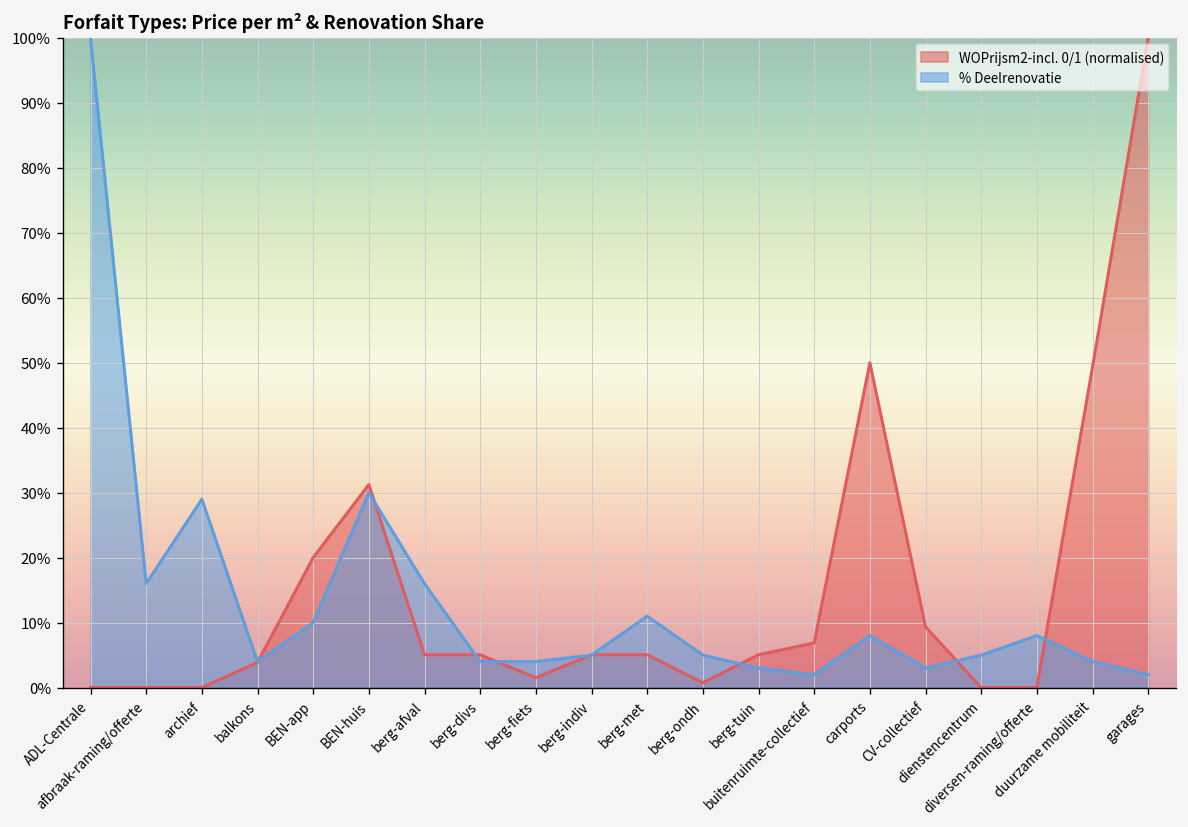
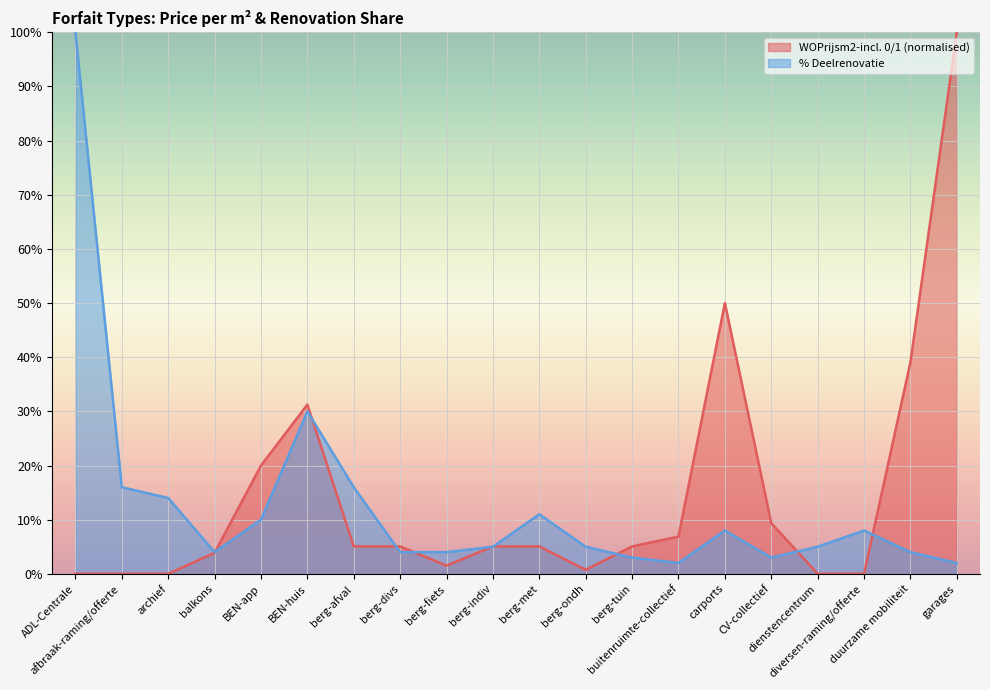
  {
    "WOPrijsm2-incl. 0/1 (normalised)": {
      "ADL-Centrale": "0%",
      "afbraak-raming/offerte": "0%",
      "archief": "0%",
      "BEN-app": "20%",
      "BEN-huis": "31%",
      "berg-afval": "5%",
      "berg-divs": "5%",
      "berg-fiets": "2%",
      "berg-met": "5%",
      "berg-ondh": "1%",
      "berg-tuin": "5%",
      "buitenruimte-collectief": "7%",
      "carports": "50%",
      "CV-collectief": "9%",
      "dienstencentrum": "0%",
      "diversen-raming/offerte": "0%",
-     "duurzame mobiliteit": "49%",
+     "duurzame mobiliteit": "39%",
      "garages": "100%"
    },
    "% Deelrenovatie": {
      "ADL-Centrale": "100%",
      "afbraak-raming/offerte": "16%",
-     "archief": "29%",
+     "archief": "14%",
      "BEN-app": "10%",
      "BEN-huis": "30%",
      "berg-afval": "16%",
      "berg-divs": "4%",
      "berg-fiets": "4%",
      "berg-met": "11%",
      "berg-ondh": "5%",
      "berg-tuin": "3%",
      "buitenruimte-collectief": "2%",
      "carports": "8%",
      "CV-collectief": "3%",
      "dienstencentrum": "5%",
      "diversen-raming/offerte": "8%",
      "duurzame mobiliteit": "4%",
      "garages": "2%"
    }
  }
